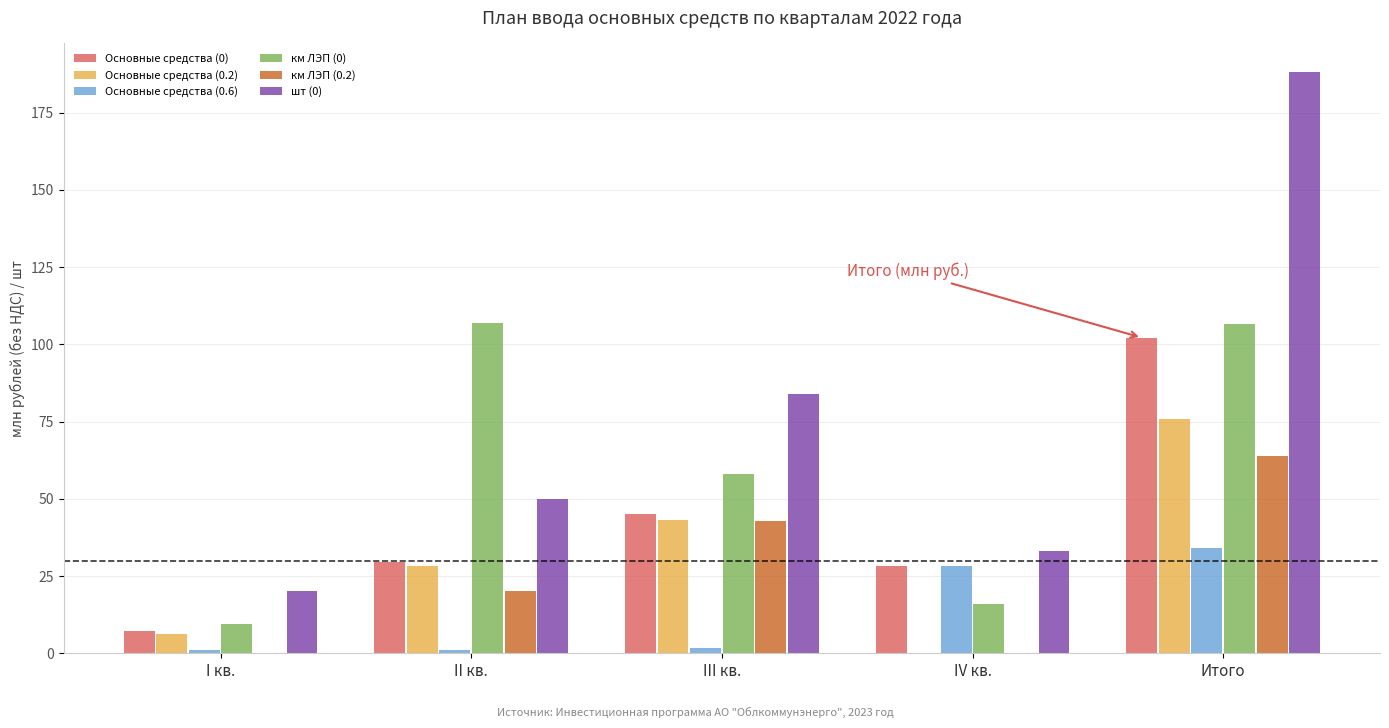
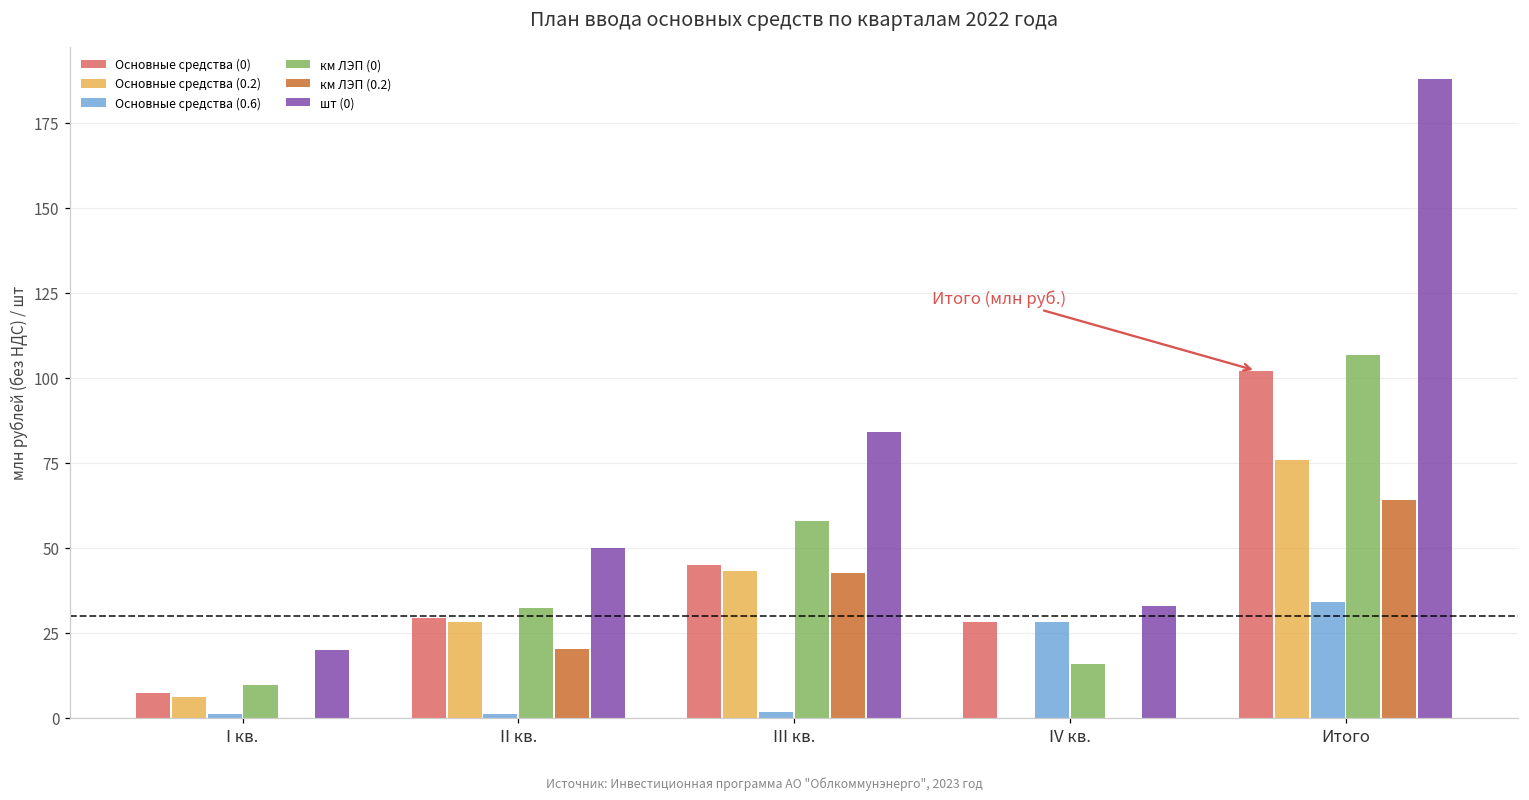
  {
    "Основные средства (0)": {
      "I кв.": 7,
      "II кв.": 29,
      "III кв.": 45,
      "IV кв.": 28,
      "Итого": 102
    },
    "Основные средства (0.2)": {
      "I кв.": 6,
      "II кв.": 28,
      "III кв.": 43,
      "IV кв.": 0,
      "Итого": 76
    },
    "Основные средства (0.6)": {
      "I кв.": 1,
      "II кв.": 1,
      "III кв.": 2,
      "IV кв.": 28,
      "Итого": 34
    },
    "км ЛЭП (0)": {
      "I кв.": 9,
-     "II кв.": 107,
+     "II кв.": 32,
      "III кв.": 58,
      "IV кв.": 16,
      "Итого": 107
    },
    "км ЛЭП (0.2)": {
      "I кв.": 0,
      "II кв.": 20,
      "III кв.": 43,
      "IV кв.": 0,
      "Итого": 64
    },
    "шт (0)": {
      "I кв.": 20,
      "II кв.": 50,
      "III кв.": 84,
      "IV кв.": 33,
      "Итого": 188
    }
  }
